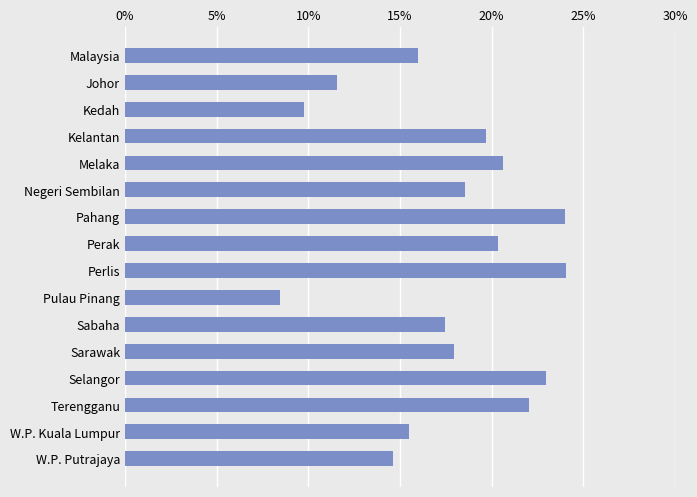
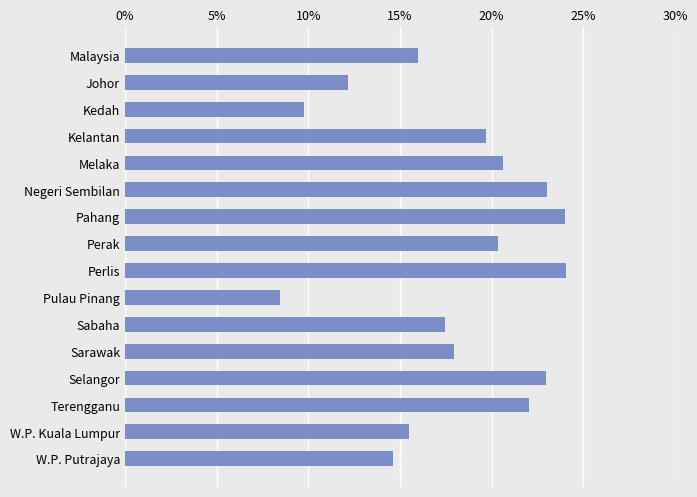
  {
    "Malaysia": "16.0%",
-   "Johor": "11.6%",
+   "Johor": "12.2%",
    "Kedah": "9.8%",
    "Kelantan": "19.7%",
    "Melaka": "20.6%",
-   "Negeri Sembilan": "18.5%",
+   "Negeri Sembilan": "23.0%",
    "Pahang": "24.0%",
    "Perak": "20.4%",
    "Perlis": "24.0%",
    "Pulau Pinang": "8.4%",
    "Sabaha": "17.4%",
    "Sarawak": "18.0%",
    "Selangor": "23.0%",
    "Terengganu": "22.0%",
    "W.P. Kuala Lumpur": "15.5%",
    "W.P. Putrajaya": "14.6%"
  }
